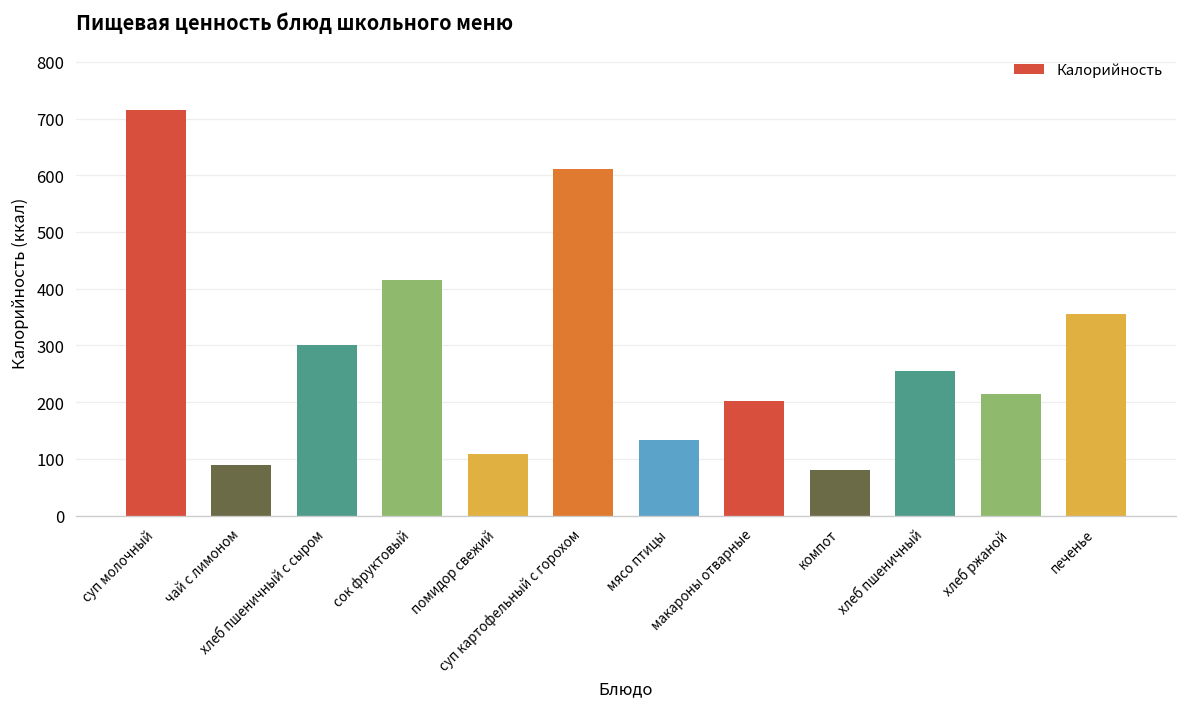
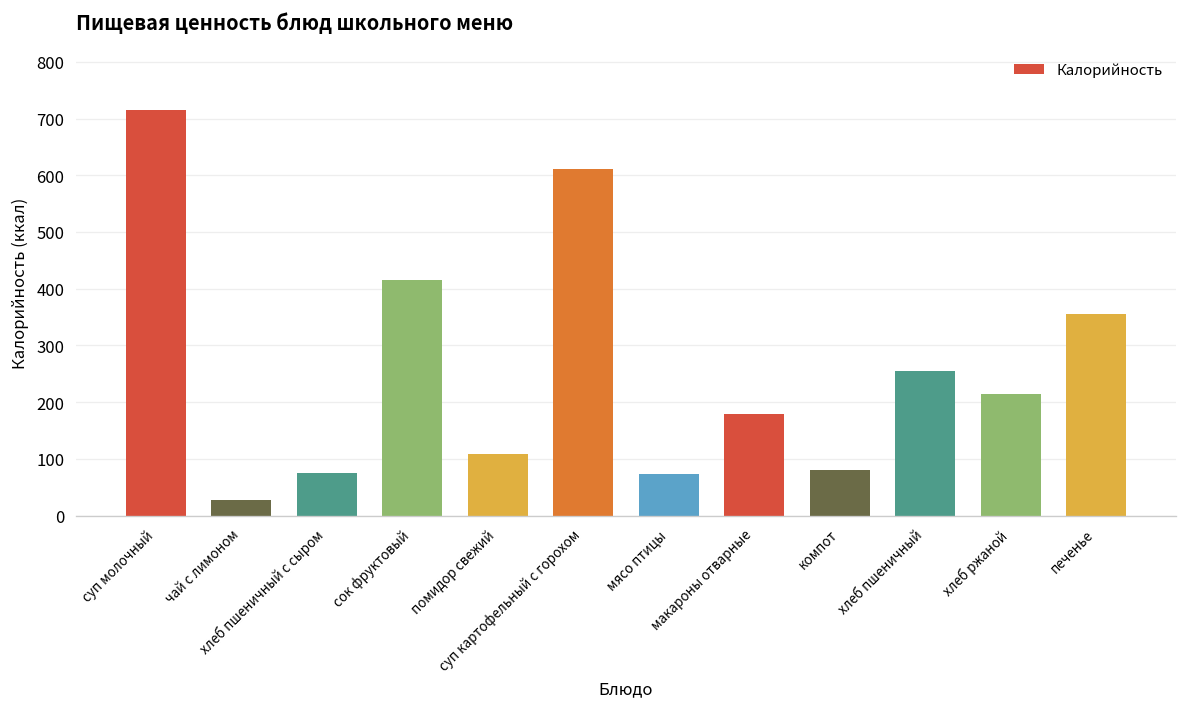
  {
    "суп молочный": 720,
-   "чай с лимоном": 90,
-   "хлеб пшеничный с сыром": 300,
+   "чай с лимоном": 30,
+   "хлеб пшеничный с сыром": 80,
    "сок фруктовый": 420,
    "помидор свежий": 110,
    "суп картофельный с горохом": 610,
-   "мясо птицы": 130,
-   "макароны отварные": 200,
+   "мясо птицы": 70,
+   "макароны отварные": 180,
    "компот": 80,
    "хлеб пшеничный": 250,
    "хлеб ржаной": 210,
    "печенье": 360
  }
